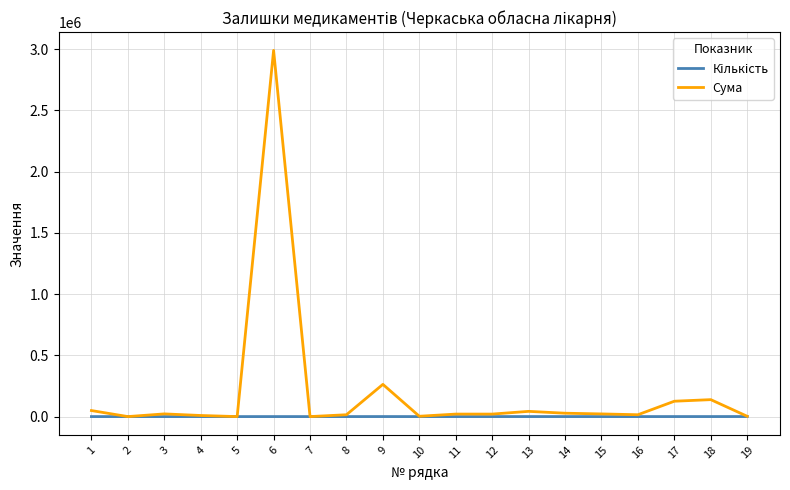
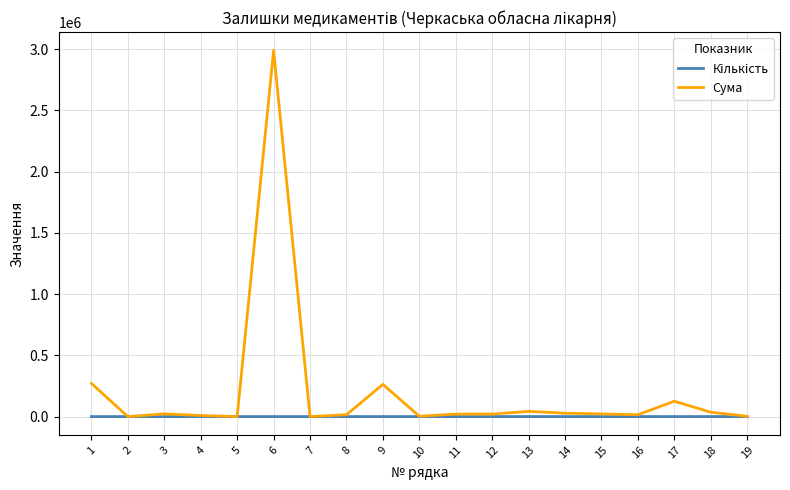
  {
    "Кількість": {
      "1": 0,
      "3": 0,
      "6": 0,
      "9": 0,
      "13": 0,
      "14": 0,
      "15": 0,
      "17": 0,
      "18": 0
    },
    "Сума": {
-     "1": 50000,
+     "1": 270000,
      "3": 20000,
      "6": 2990000,
      "9": 260000,
      "13": 40000,
      "14": 30000,
      "15": 20000,
      "17": 130000,
-     "18": 140000
+     "18": 40000
    }
  }
